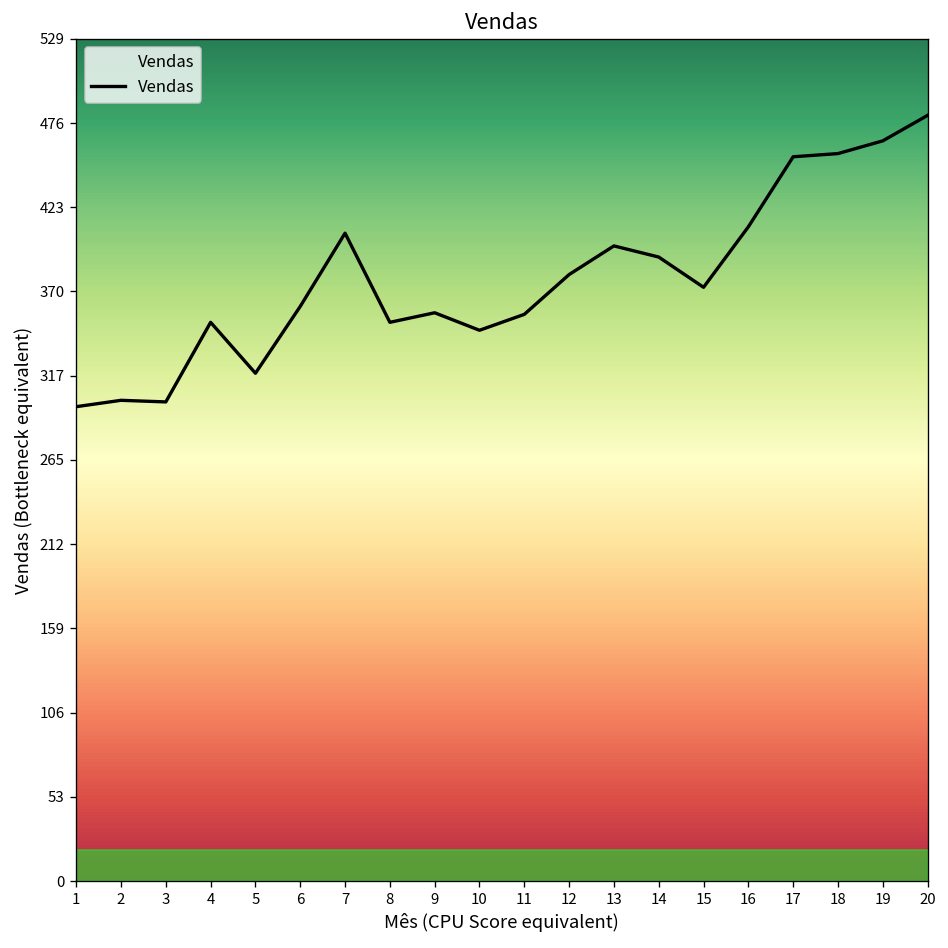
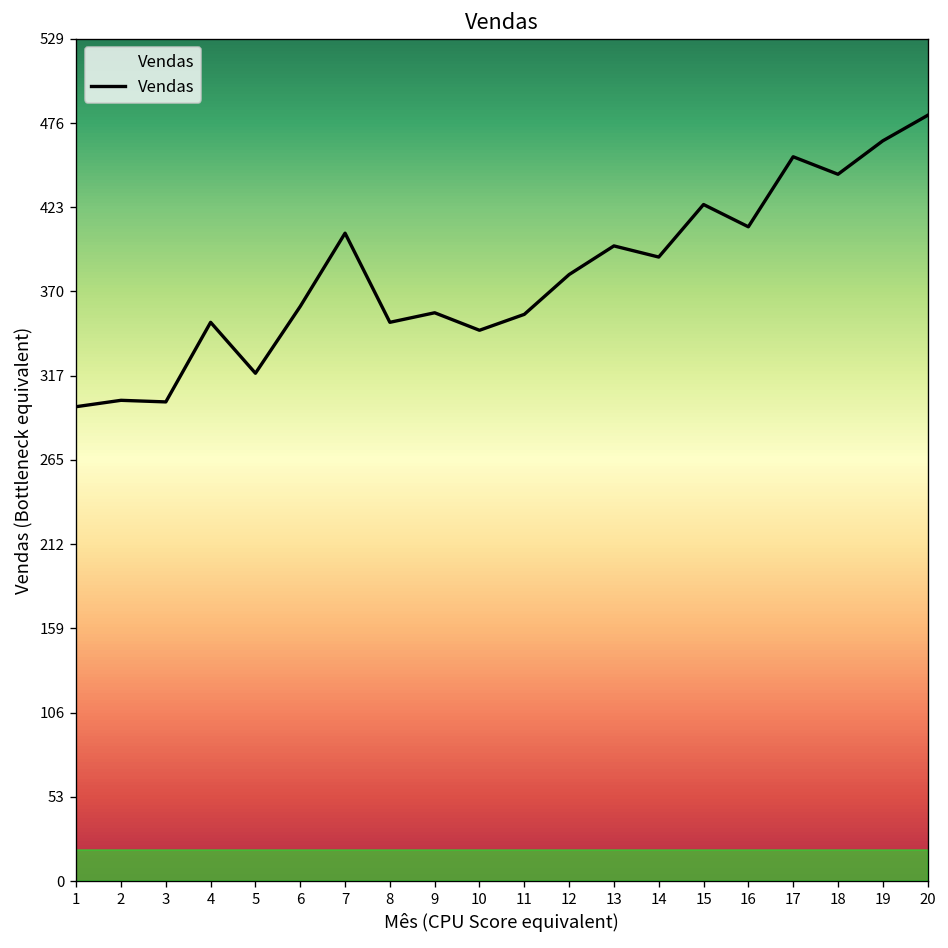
  {
    "1": 298,
    "2": 302,
    "3": 301,
    "4": 351,
    "5": 319,
    "6": 361,
    "7": 407,
    "8": 351,
    "9": 357,
    "10": 346,
    "11": 356,
    "12": 381,
    "13": 399,
    "14": 392,
-   "15": 373,
+   "15": 425,
    "16": 411,
    "17": 455,
-   "18": 457,
+   "18": 444,
    "19": 465,
    "20": 481
  }
